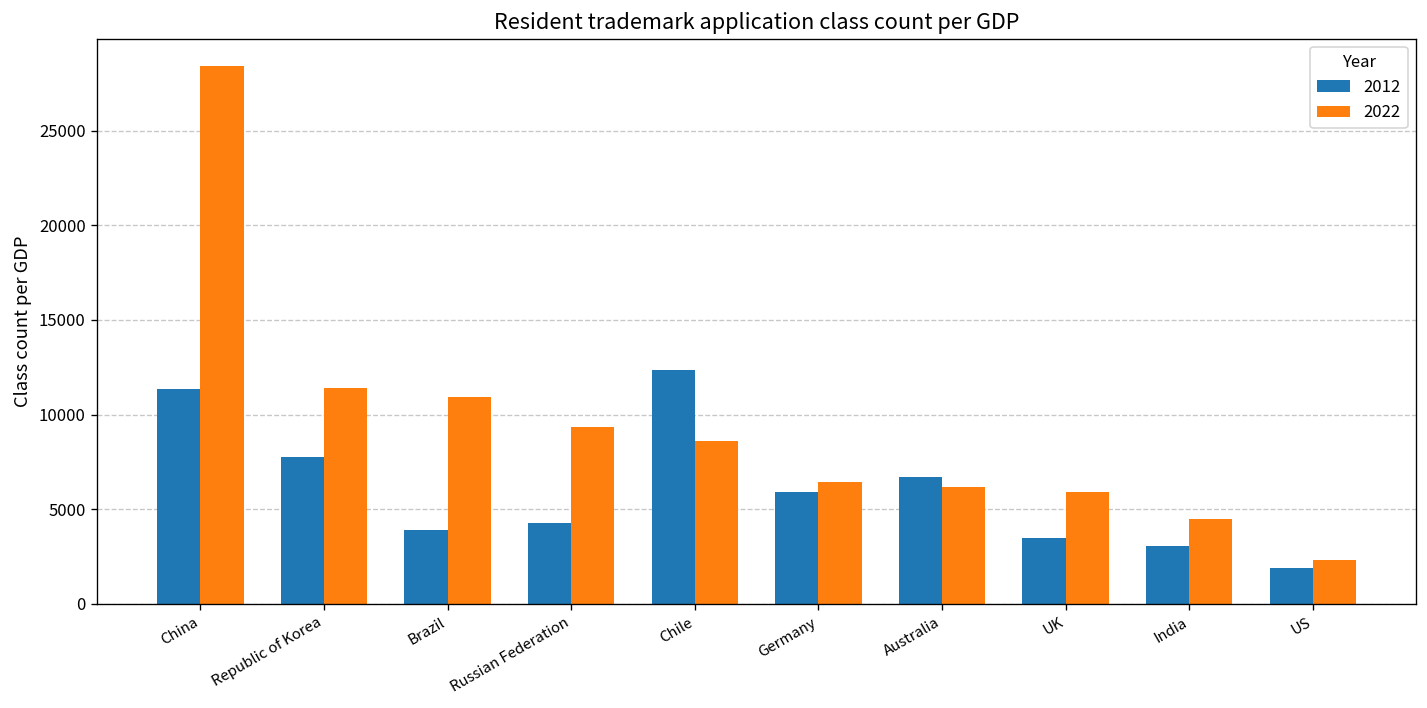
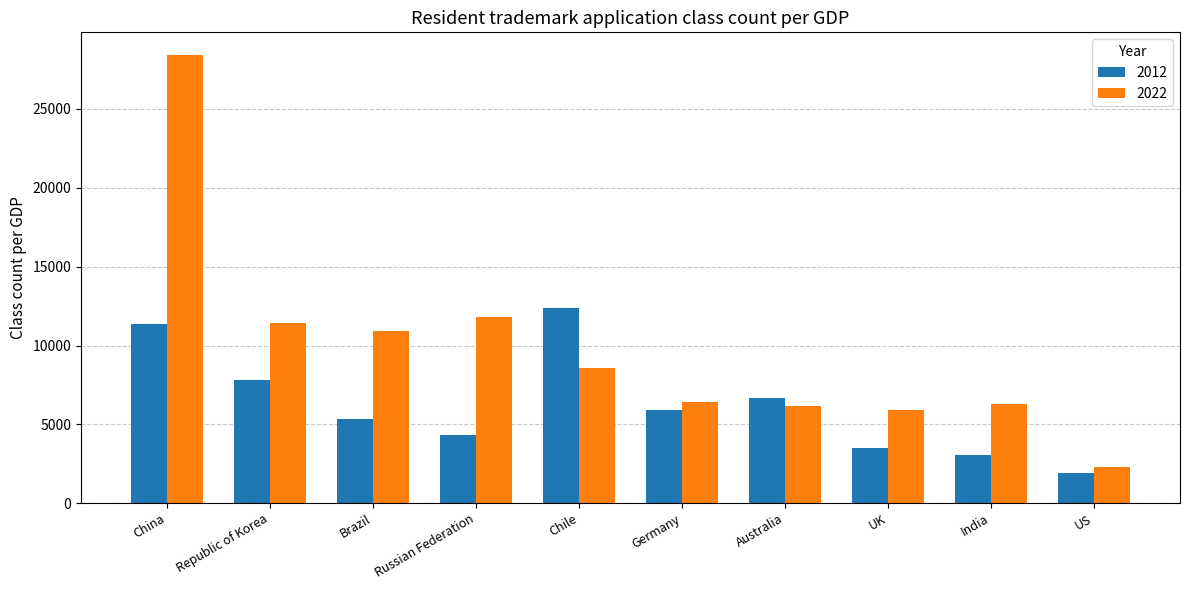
  {
    "2012": {
      "China": 11300,
      "Republic of Korea": 7800,
-     "Brazil": 3900,
+     "Brazil": 5300,
      "Russian Federation": 4300,
      "Chile": 12400,
      "Germany": 5900,
      "Australia": 6700,
      "UK": 3500,
      "India": 3000,
      "US": 1900
    },
    "2022": {
      "China": 28400,
      "Republic of Korea": 11400,
      "Brazil": 11000,
-     "Russian Federation": 9300,
+     "Russian Federation": 11800,
      "Chile": 8600,
      "Germany": 6400,
      "Australia": 6200,
      "UK": 5900,
-     "India": 4500,
+     "India": 6300,
      "US": 2300
    }
  }
